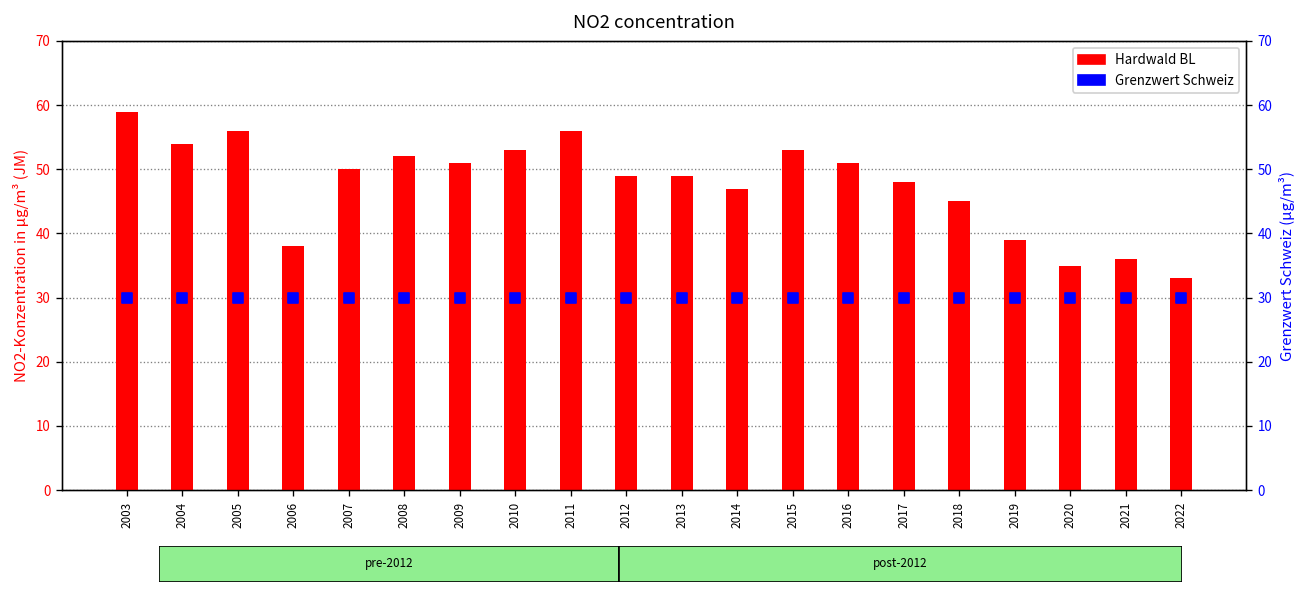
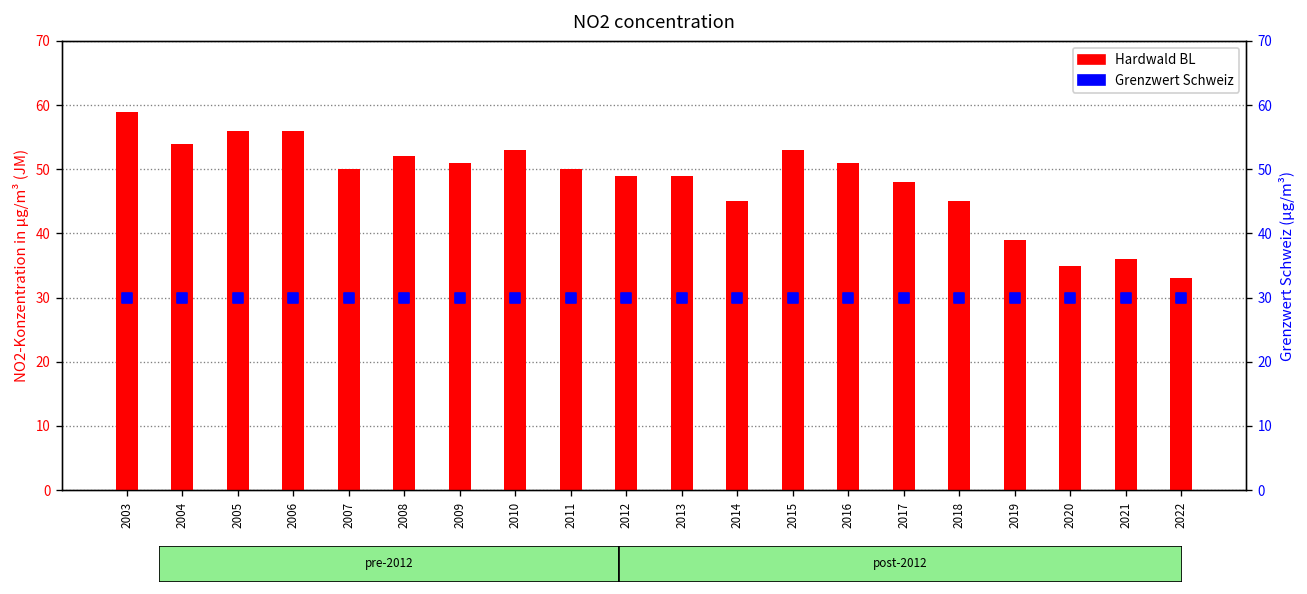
  {
    "Hardwald BL": {
      "2003": 59,
      "2004": 54,
      "2005": 56,
-     "2006": 38,
+     "2006": 56,
      "2007": 50,
      "2008": 52,
      "2009": 51,
      "2010": 53,
-     "2011": 56,
+     "2011": 50,
      "2012": 49,
      "2013": 49,
-     "2014": 47,
+     "2014": 45,
      "2015": 53,
      "2016": 51,
      "2017": 48,
      "2018": 45,
      "2019": 39,
      "2020": 35,
      "2021": 36,
      "2022": 33
    }
  }
